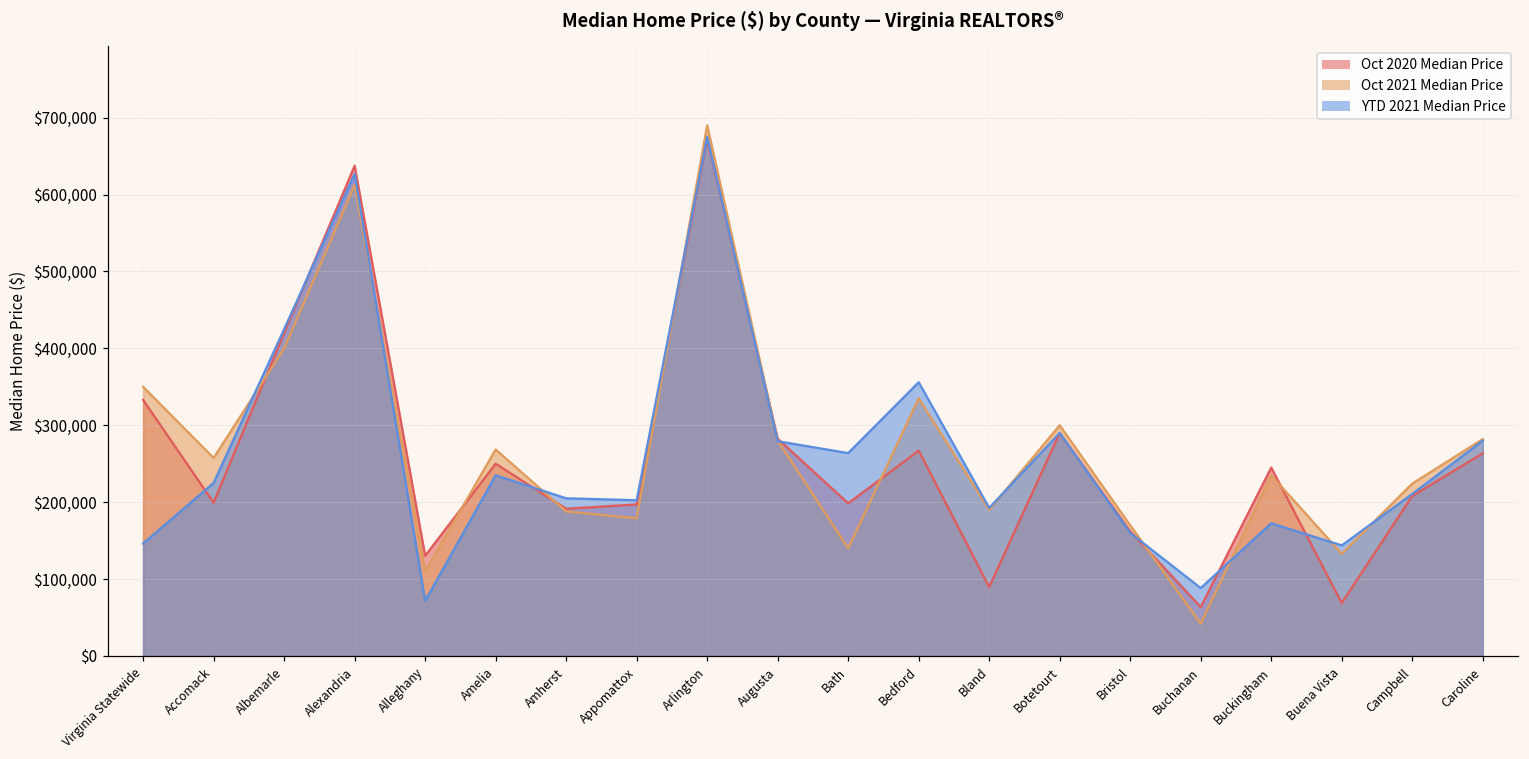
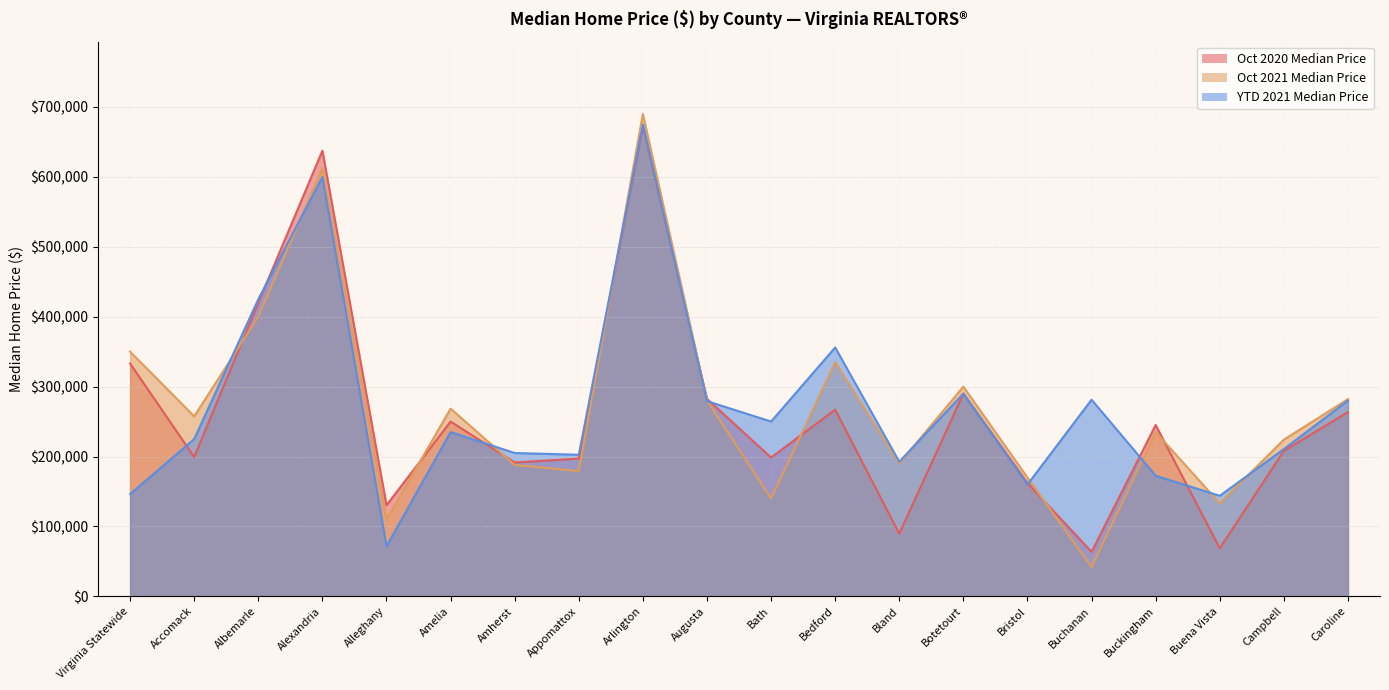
  {
    "YTD 2021 Median Price": {
      "Virginia Statewide": "$150,000",
      "Accomack": "$230,000",
      "Albemarle": "$430,000",
-     "Alexandria": "$630,000",
+     "Alexandria": "$600,000",
      "Alleghany": "$70,000",
      "Amelia": "$230,000",
      "Amherst": "$210,000",
      "Appomattox": "$200,000",
-     "Bath": "$260,000",
+     "Bath": "$250,000",
      "Bedford": "$360,000",
-     "Buchanan": "$90,000",
+     "Buchanan": "$280,000",
      "Buckingham": "$170,000",
      "Buena Vista": "$140,000"
    }
  }
